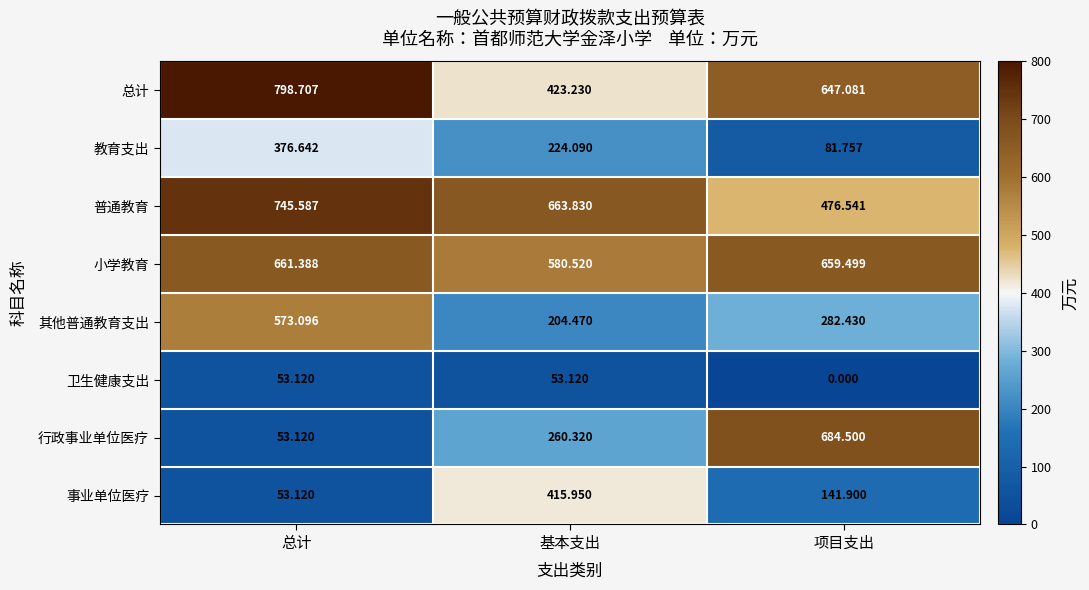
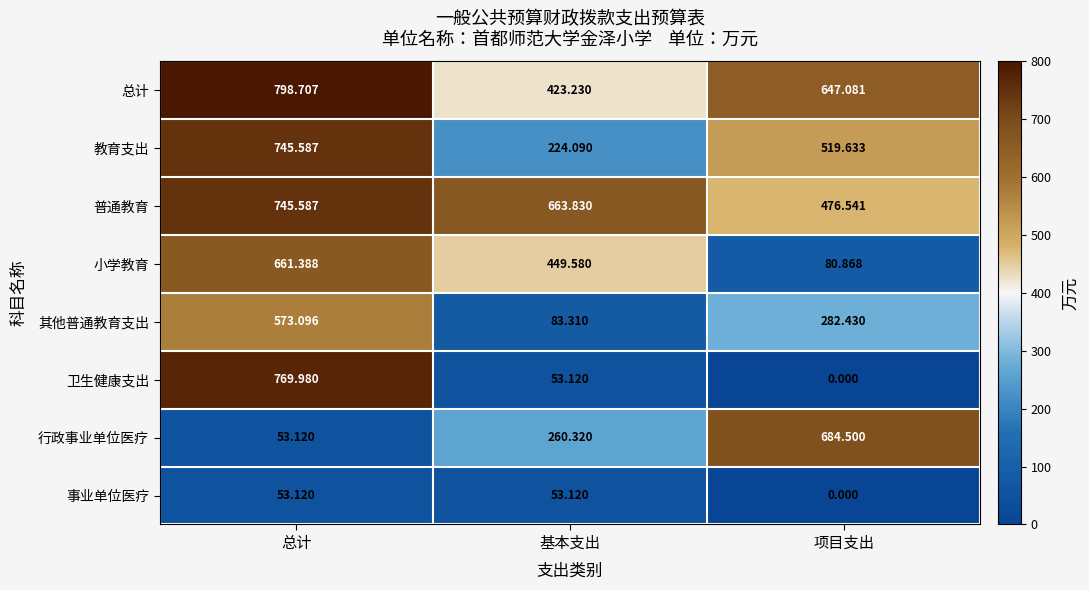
  {
    "总计": {
      "总计": 798.707,
      "基本支出": 423.230,
      "项目支出": 647.081
    },
    "教育支出": {
-     "总计": 376.642,
+     "总计": 745.587,
      "基本支出": 224.090,
-     "项目支出": 81.757
+     "项目支出": 519.633
    },
    "普通教育": {
      "总计": 745.587,
      "基本支出": 663.830,
      "项目支出": 476.541
    },
    "小学教育": {
      "总计": 661.388,
-     "基本支出": 580.520,
-     "项目支出": 659.499
+     "基本支出": 449.580,
+     "项目支出": 80.868
    },
    "其他普通教育支出": {
      "总计": 573.096,
-     "基本支出": 204.470,
+     "基本支出": 83.310,
      "项目支出": 282.430
    },
    "卫生健康支出": {
-     "总计": 53.120,
+     "总计": 769.980,
      "基本支出": 53.120,
      "项目支出": 0.000
    },
    "行政事业单位医疗": {
      "总计": 53.120,
      "基本支出": 260.320,
      "项目支出": 684.500
    },
    "事业单位医疗": {
      "总计": 53.120,
-     "基本支出": 415.950,
-     "项目支出": 141.900
+     "基本支出": 53.120,
+     "项目支出": 0.000
    }
  }
